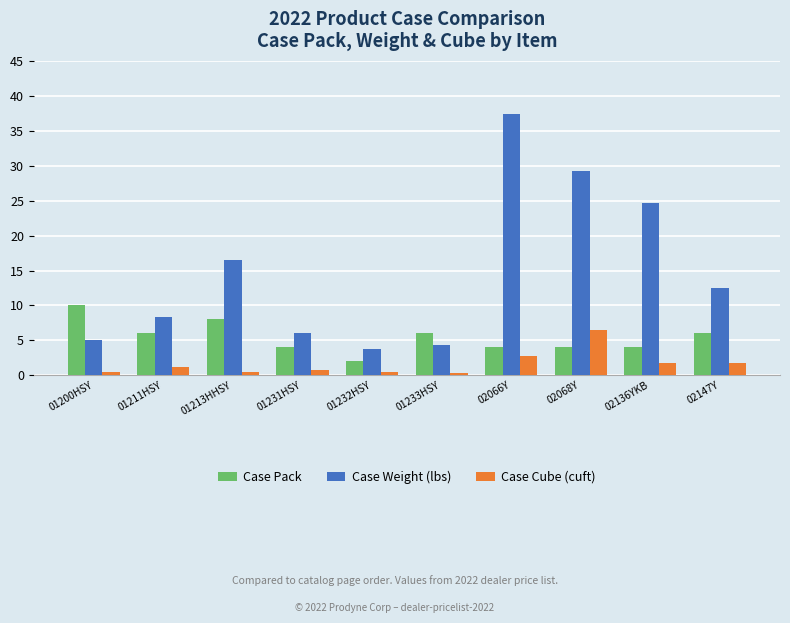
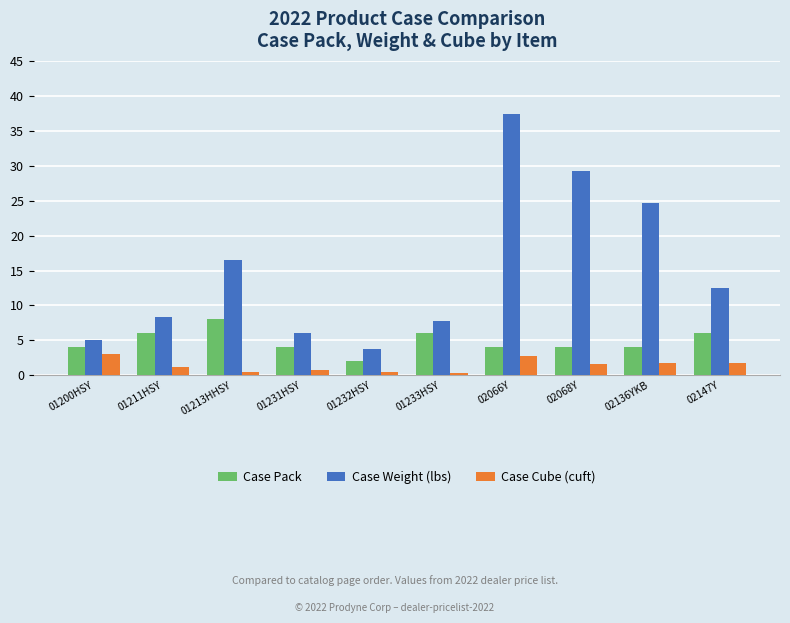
  {
    "Case Pack": {
-     "01200HSY": 10,
+     "01200HSY": 4,
      "01211HSY": 6,
      "01213HHSY": 8,
      "01231HSY": 4,
      "01232HSY": 2,
      "01233HSY": 6,
      "02066Y": 4,
      "02068Y": 4,
      "02136YKB": 4,
      "02147Y": 6
    },
    "Case Weight (lbs)": {
      "01200HSY": 5,
      "01211HSY": 8,
      "01213HHSY": 16,
      "01231HSY": 6,
      "01232HSY": 4,
-     "01233HSY": 4,
+     "01233HSY": 8,
      "02066Y": 37,
      "02068Y": 29,
      "02136YKB": 25,
      "02147Y": 13
    },
    "Case Cube (cuft)": {
-     "01200HSY": 0,
+     "01200HSY": 3,
      "01211HSY": 1,
      "01213HHSY": 0,
      "01231HSY": 1,
      "01232HSY": 0,
      "02066Y": 3,
-     "02068Y": 7,
+     "02068Y": 2,
      "02136YKB": 2,
      "02147Y": 2
    }
  }
